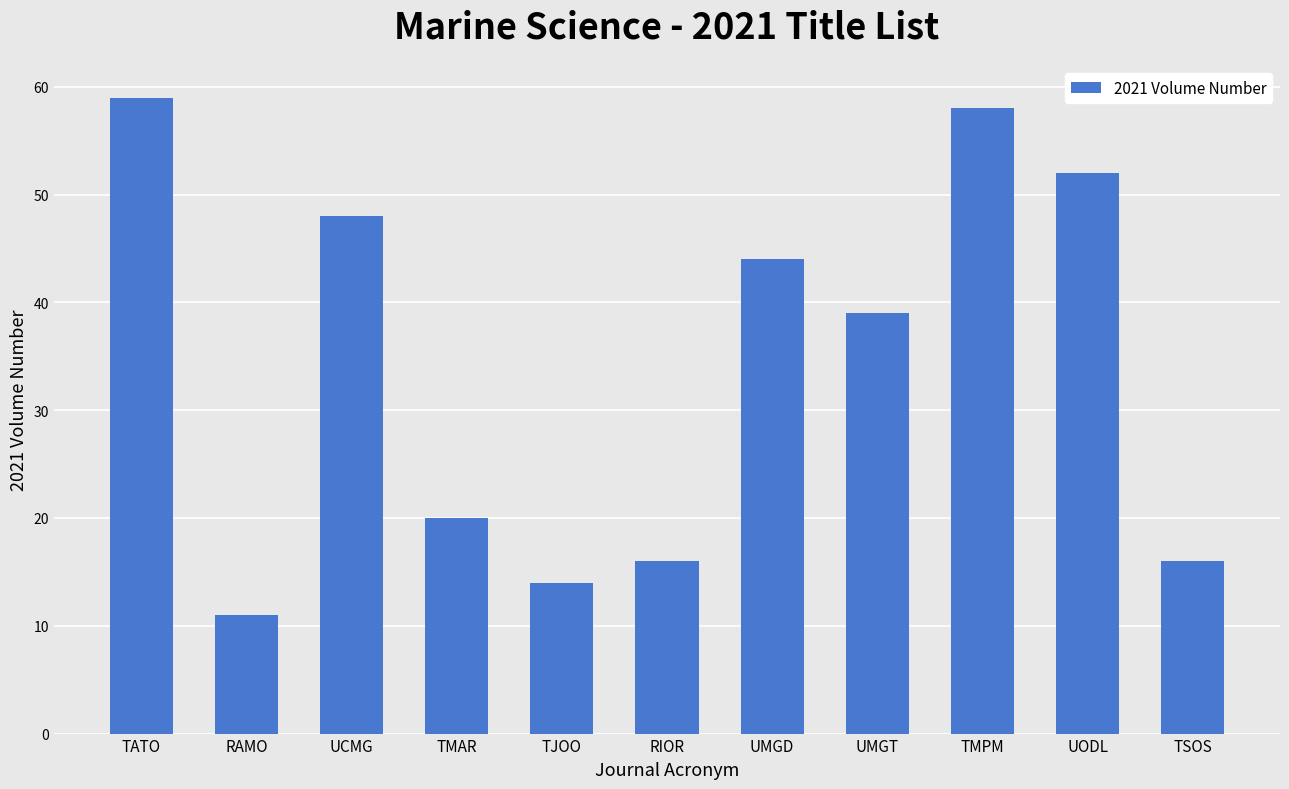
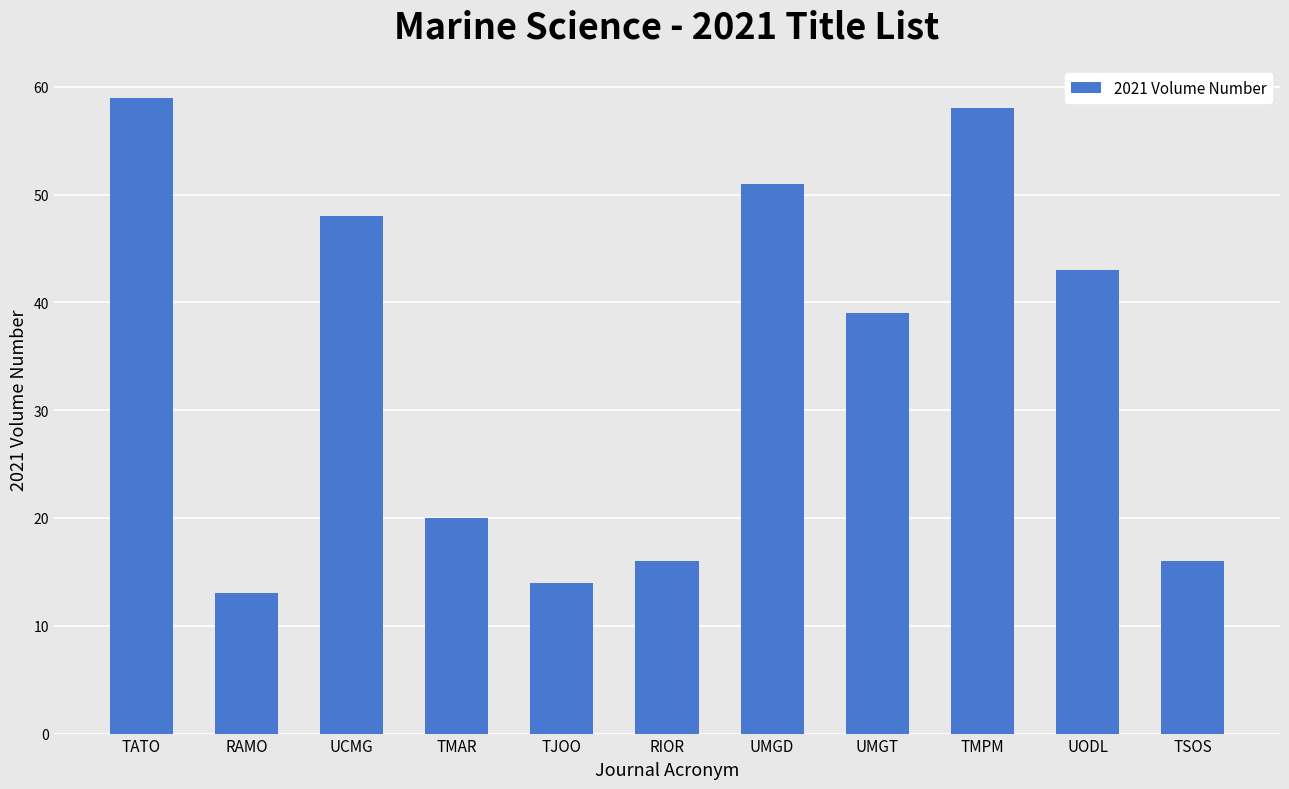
  {
    "TATO": 59,
-   "RAMO": 11,
+   "RAMO": 13,
    "UCMG": 48,
    "TMAR": 20,
    "TJOO": 14,
    "RIOR": 16,
-   "UMGD": 44,
+   "UMGD": 51,
    "UMGT": 39,
    "TMPM": 58,
-   "UODL": 52,
+   "UODL": 43,
    "TSOS": 16
  }
